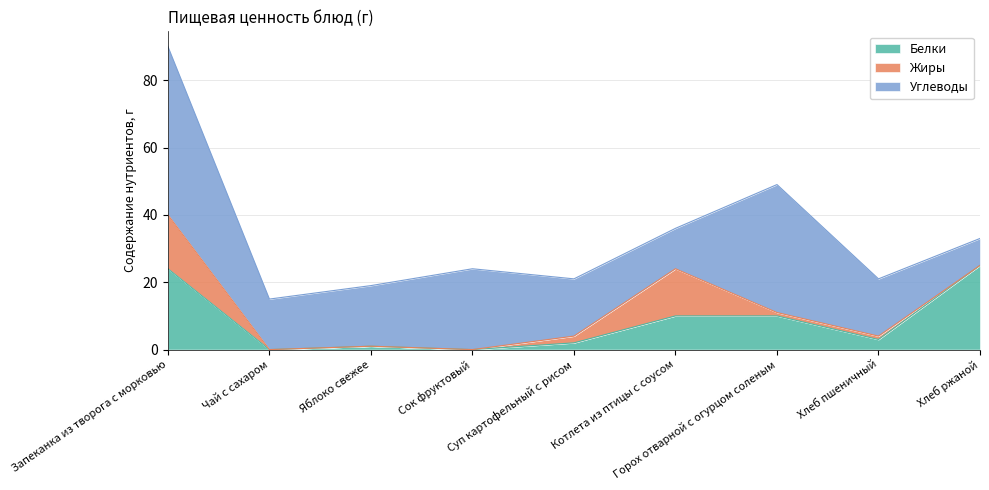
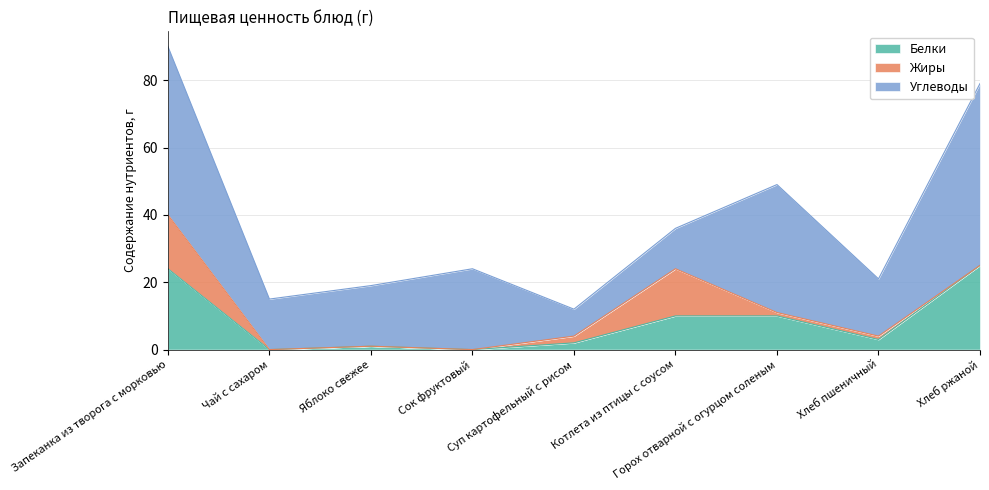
  {
    "Белки": {
      "Запеканка из творога с морковью": 24,
      "Суп картофельный с рисом": 2,
      "Котлета из птицы с соусом": 10,
      "Горох отварной с огурцом соленым": 10,
      "Хлеб пшеничный": 3
    },
    "Жиры": {
      "Запеканка из творога с морковью": 16,
      "Суп картофельный с рисом": 2,
      "Котлета из птицы с соусом": 14,
      "Горох отварной с огурцом соленым": 1,
      "Хлеб пшеничный": 1
    },
    "Углеводы": {
      "Запеканка из творога с морковью": 50,
      "Чай с сахаром": 15,
      "Яблоко свежее": 18,
      "Сок фруктовый": 24,
-     "Суп картофельный с рисом": 17,
+     "Суп картофельный с рисом": 8,
      "Котлета из птицы с соусом": 12,
      "Горох отварной с огурцом соленым": 38,
      "Хлеб пшеничный": 17,
-     "Хлеб ржаной": 8
+     "Хлеб ржаной": 54
    }
  }
